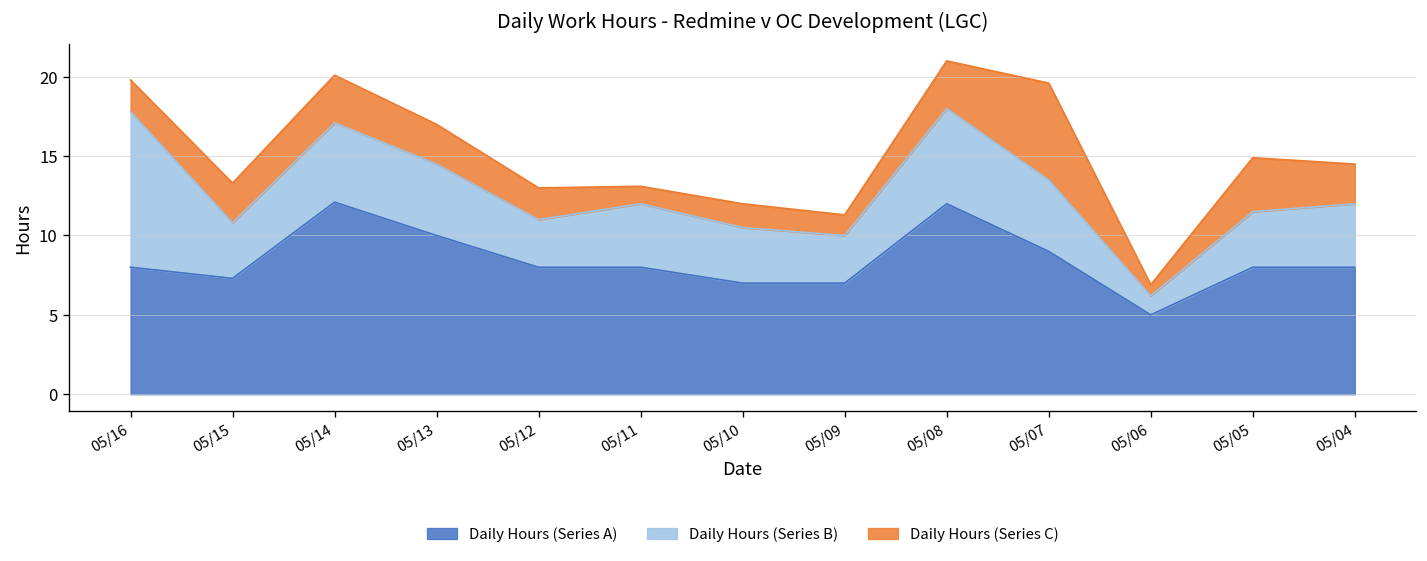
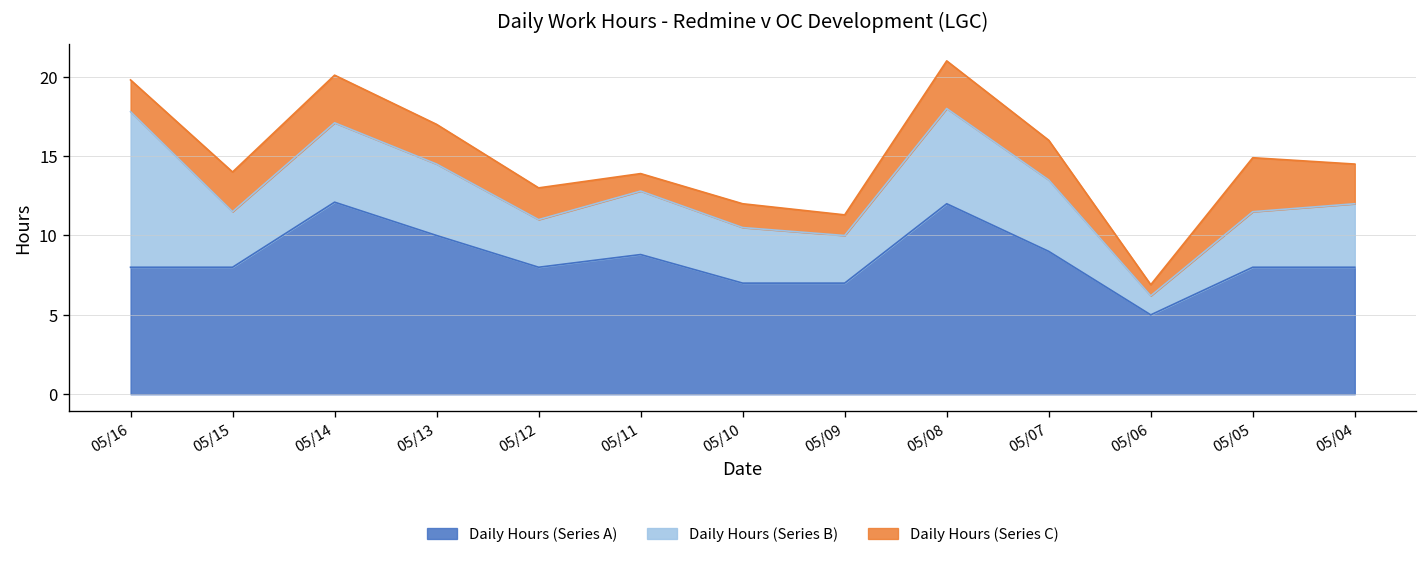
  {
    "Daily Hours (Series A)": {
      "05/16": 8.0,
-     "05/15": 7.3,
+     "05/15": 8.0,
      "05/14": 12.1,
      "05/13": 10.0,
      "05/12": 8.0,
-     "05/11": 8.0,
+     "05/11": 8.8,
      "05/10": 7.0,
      "05/09": 7.0,
      "05/08": 12.0,
      "05/07": 9.0,
      "05/06": 5.0,
      "05/05": 8.0,
      "05/04": 8.0
    },
    "Daily Hours (Series B)": {
      "05/16": 9.8,
      "05/15": 3.5,
      "05/14": 5.0,
      "05/13": 4.5,
      "05/12": 3.0,
      "05/11": 4.0,
      "05/10": 3.5,
      "05/09": 3.0,
      "05/08": 6.0,
      "05/07": 4.5,
      "05/06": 1.2,
      "05/05": 3.5,
      "05/04": 4.0
    },
    "Daily Hours (Series C)": {
      "05/16": 2.0,
      "05/15": 2.5,
      "05/14": 3.0,
      "05/13": 2.5,
      "05/12": 2.0,
      "05/11": 1.1,
      "05/10": 1.5,
      "05/09": 1.3,
      "05/08": 3.0,
-     "05/07": 6.1,
+     "05/07": 2.5,
      "05/06": 0.7,
      "05/05": 3.4,
      "05/04": 2.5
    }
  }
